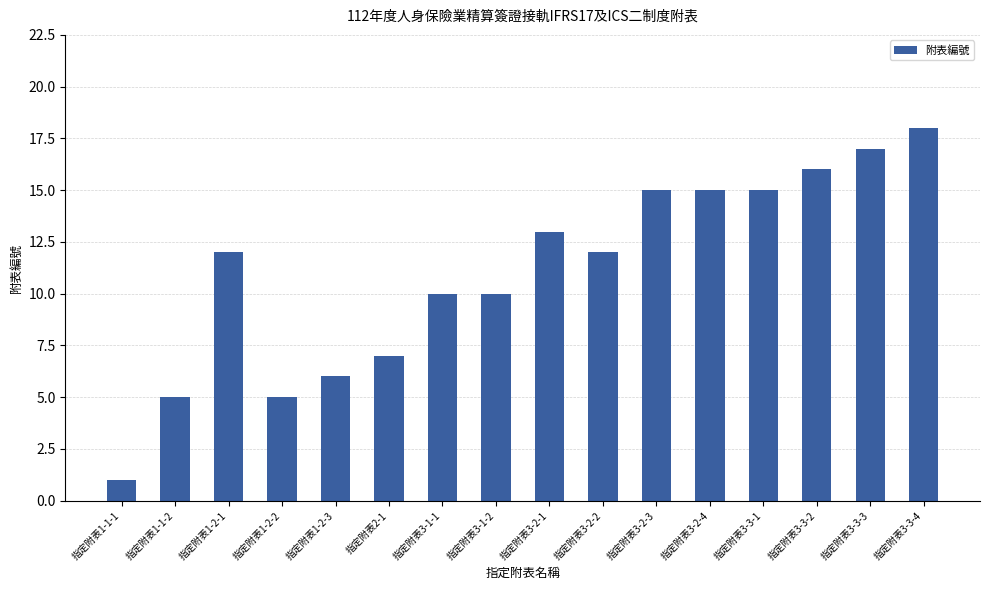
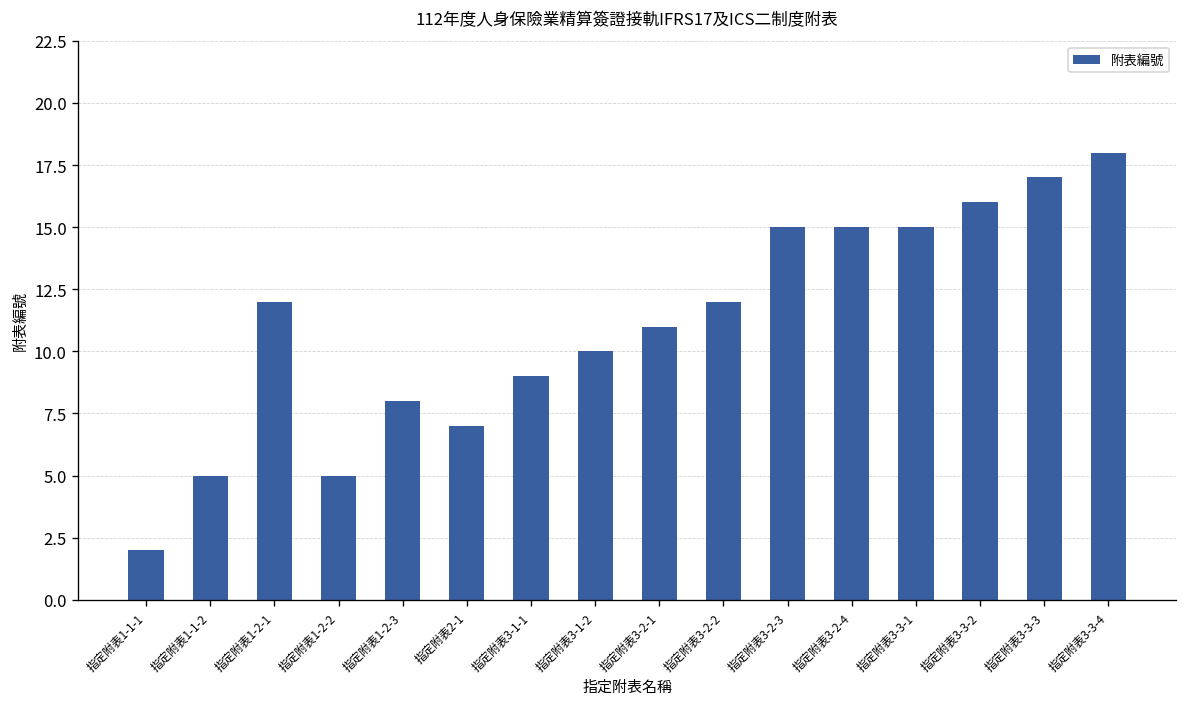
  {
-   "指定附表1-1-1": 1,
+   "指定附表1-1-1": 2,
    "指定附表1-1-2": 5,
    "指定附表1-2-1": 12,
    "指定附表1-2-2": 5,
-   "指定附表1-2-3": 6,
+   "指定附表1-2-3": 8,
    "指定附表2-1": 7,
-   "指定附表3-1-1": 10,
+   "指定附表3-1-1": 9,
    "指定附表3-1-2": 10,
-   "指定附表3-2-1": 13,
+   "指定附表3-2-1": 11,
    "指定附表3-2-2": 12,
    "指定附表3-2-3": 15,
    "指定附表3-2-4": 15,
    "指定附表3-3-1": 15,
    "指定附表3-3-2": 16,
    "指定附表3-3-3": 17,
    "指定附表3-3-4": 18
  }
